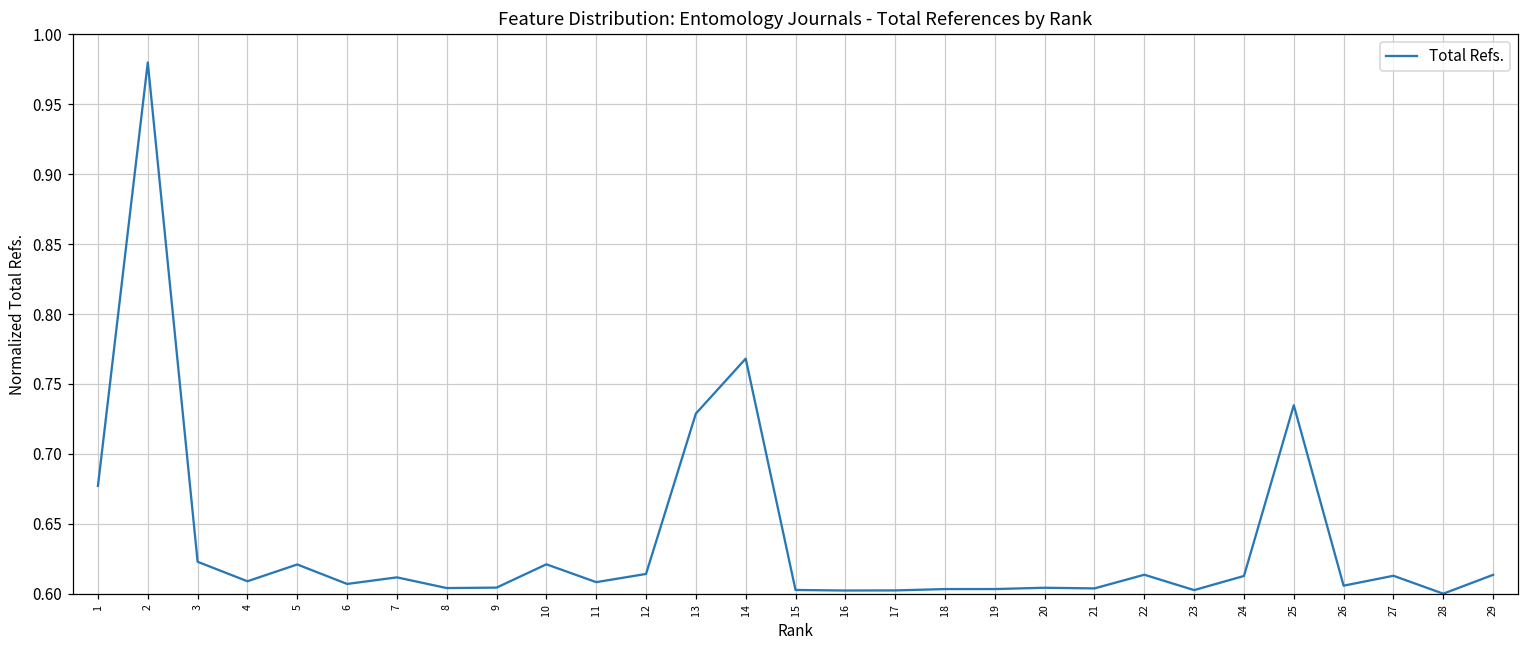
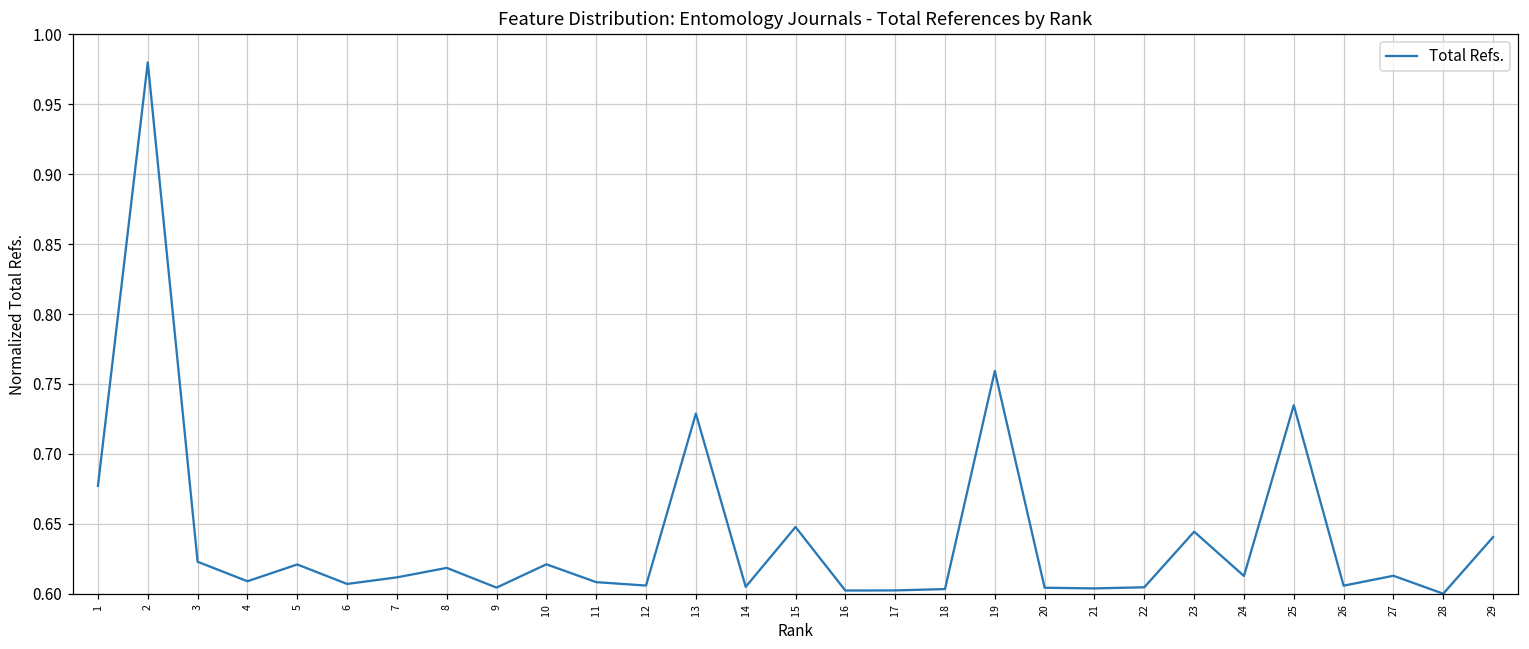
  {
    "1": 0.677,
    "2": 0.980,
    "3": 0.623,
    "4": 0.609,
    "5": 0.621,
    "6": 0.607,
    "7": 0.612,
-   "8": 0.604,
+   "8": 0.618,
    "9": 0.604,
    "10": 0.621,
    "11": 0.608,
-   "12": 0.614,
+   "12": 0.606,
    "13": 0.729,
-   "14": 0.768,
-   "15": 0.603,
+   "14": 0.605,
+   "15": 0.648,
    "16": 0.602,
    "17": 0.602,
    "18": 0.603,
-   "19": 0.603,
+   "19": 0.759,
    "20": 0.604,
    "21": 0.604,
-   "22": 0.614,
-   "23": 0.603,
+   "22": 0.605,
+   "23": 0.644,
    "24": 0.613,
    "25": 0.735,
    "26": 0.606,
    "27": 0.613,
    "28": 0.600,
-   "29": 0.613
+   "29": 0.641
  }
